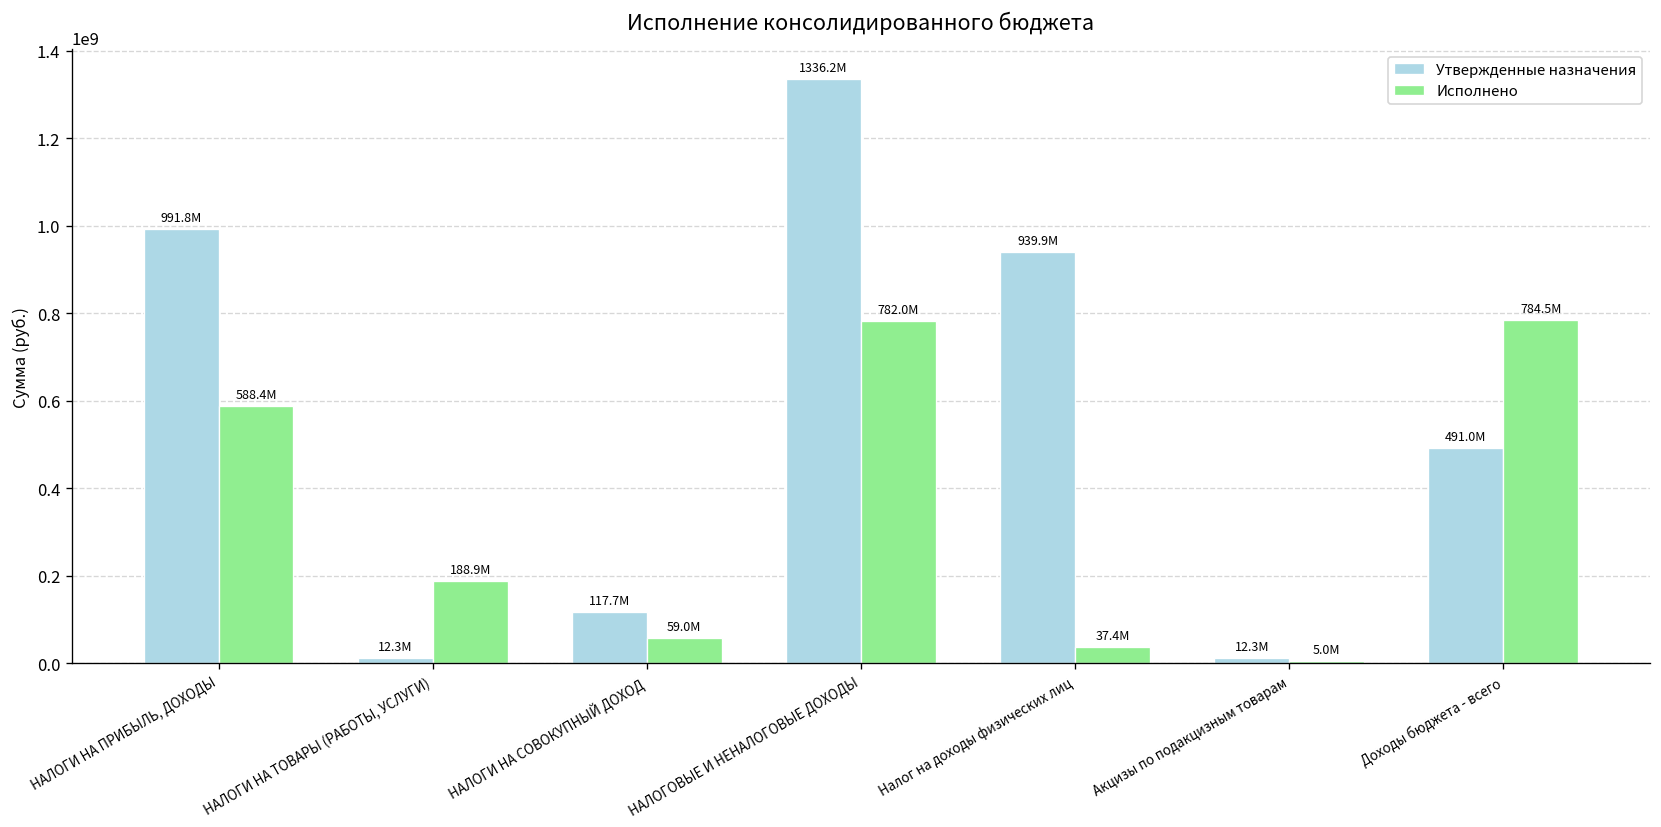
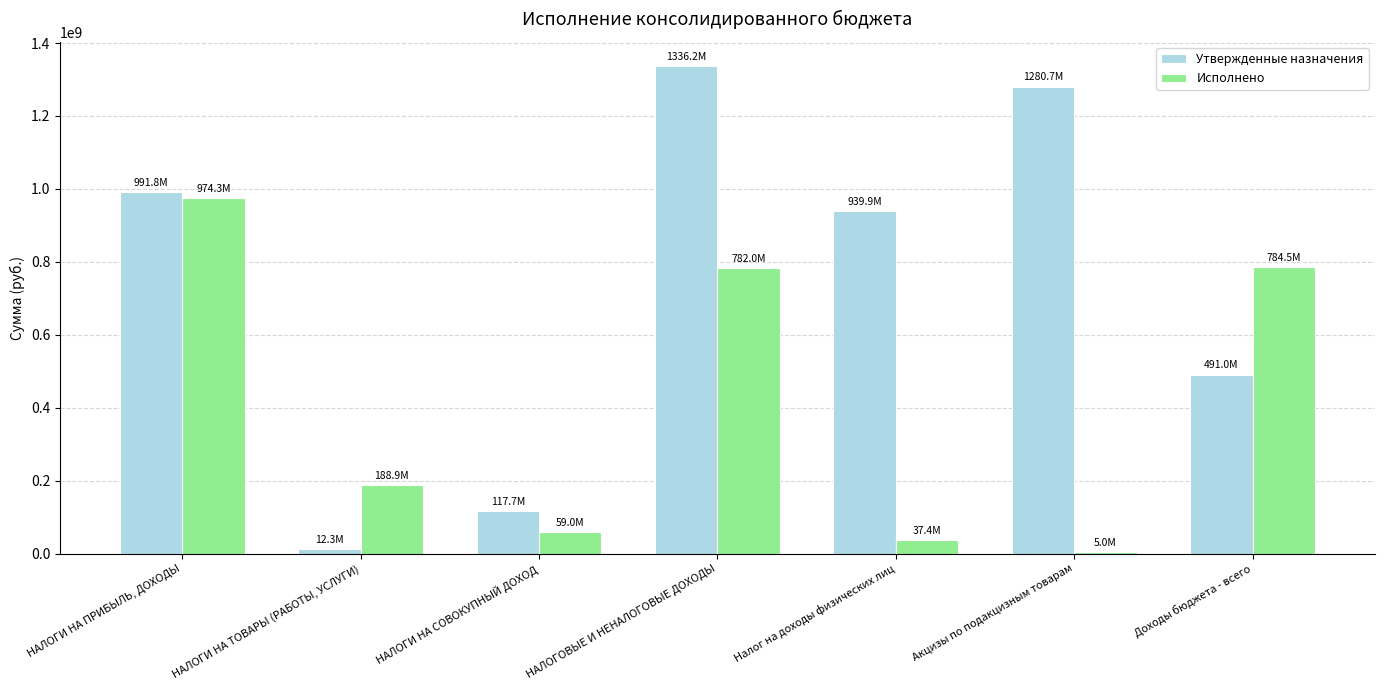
  {
    "Утвержденные назначения": {
      "НАЛОГИ НА ПРИБЫЛЬ, ДОХОДЫ": "991.8M",
      "НАЛОГИ НА ТОВАРЫ (РАБОТЫ, УСЛУГИ)": "12.3M",
      "НАЛОГИ НА СОВОКУПНЫЙ ДОХОД": "117.7M",
      "НАЛОГОВЫЕ И НЕНАЛОГОВЫЕ ДОХОДЫ": "1336.2M",
      "Налог на доходы физических лиц": "939.9M",
-     "Акцизы по подакцизным товарам": "12.3M",
+     "Акцизы по подакцизным товарам": "1280.7M",
      "Доходы бюджета - всего": "491.0M"
    },
    "Исполнено": {
-     "НАЛОГИ НА ПРИБЫЛЬ, ДОХОДЫ": "588.4M",
+     "НАЛОГИ НА ПРИБЫЛЬ, ДОХОДЫ": "974.3M",
      "НАЛОГИ НА ТОВАРЫ (РАБОТЫ, УСЛУГИ)": "188.9M",
      "НАЛОГИ НА СОВОКУПНЫЙ ДОХОД": "59.0M",
      "НАЛОГОВЫЕ И НЕНАЛОГОВЫЕ ДОХОДЫ": "782.0M",
      "Налог на доходы физических лиц": "37.4M",
      "Акцизы по подакцизным товарам": "5.0M",
      "Доходы бюджета - всего": "784.5M"
    }
  }
